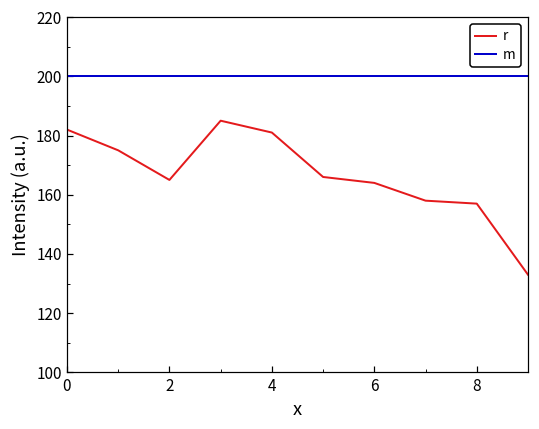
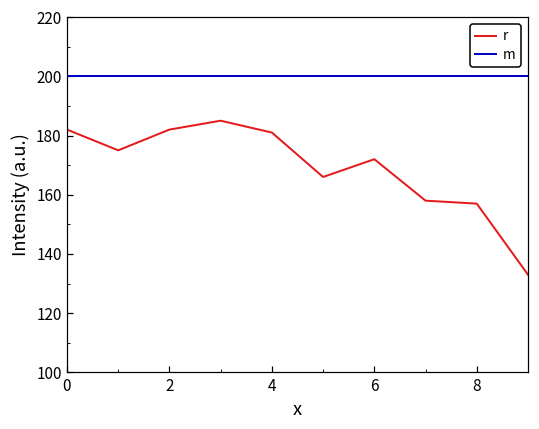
  {
    "r": {
      "0": 182,
-     "2": 165,
+     "2": 182,
      "4": 181,
-     "6": 164,
+     "6": 172,
      "8": 157
    },
    "m": {
      "0": 200,
      "2": 200,
      "4": 200,
      "6": 200,
      "8": 200
    }
  }
